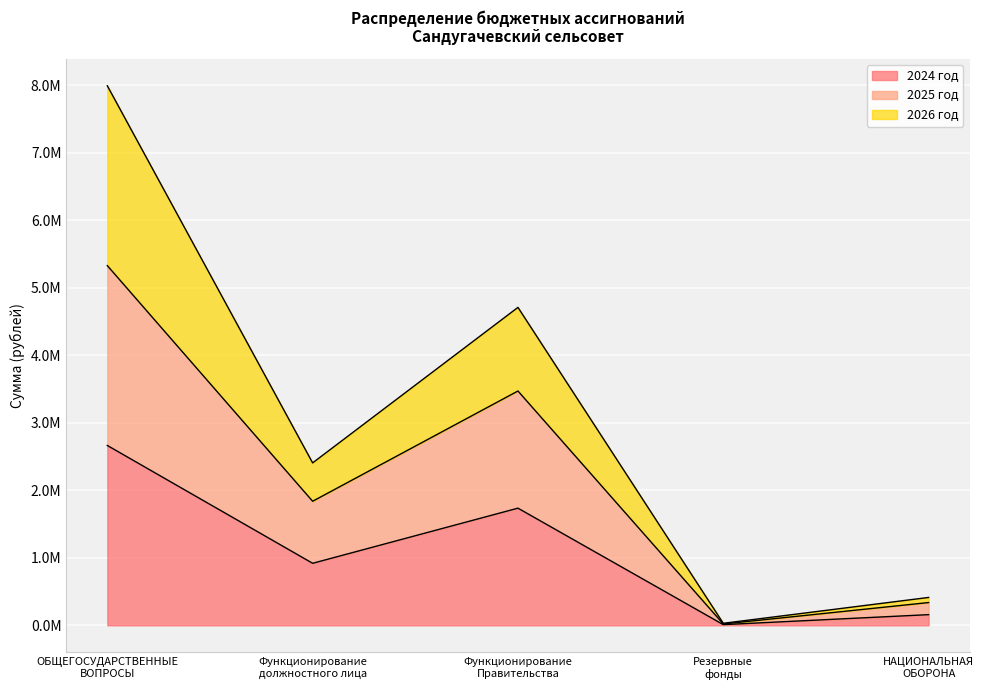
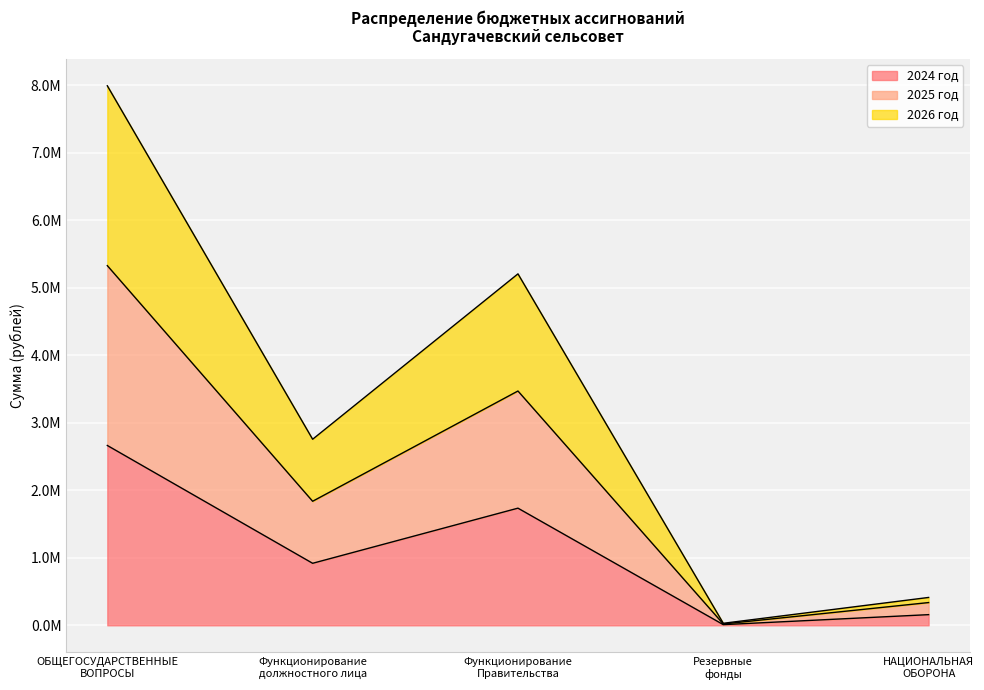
  {
    "2026 год": {
      "ОБЩЕГОСУДАРСТВЕННЫЕ ВОПРОСЫ": 2700000,
-     "Функционирование должностного лица": 600000,
-     "Функционирование Правительства": 1200000,
+     "Функционирование должностного лица": 900000,
+     "Функционирование Правительства": 1700000,
      "НАЦИОНАЛЬНАЯ ОБОРОНА": 100000
    }
  }
